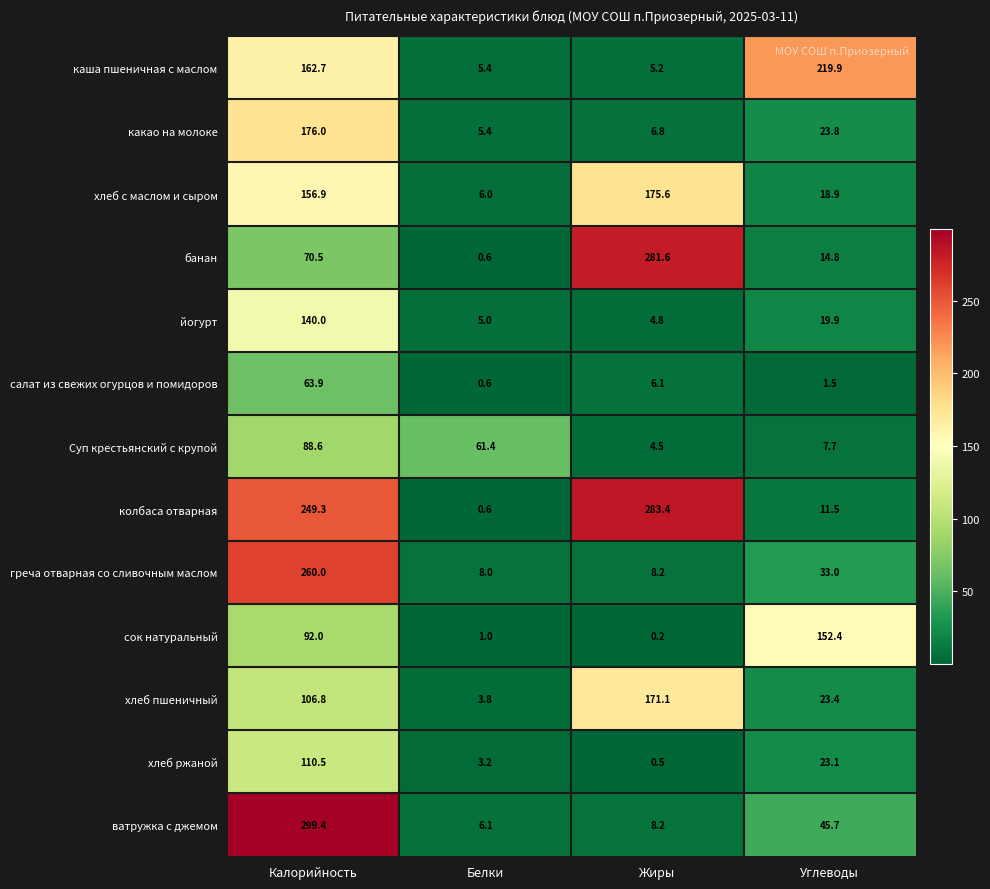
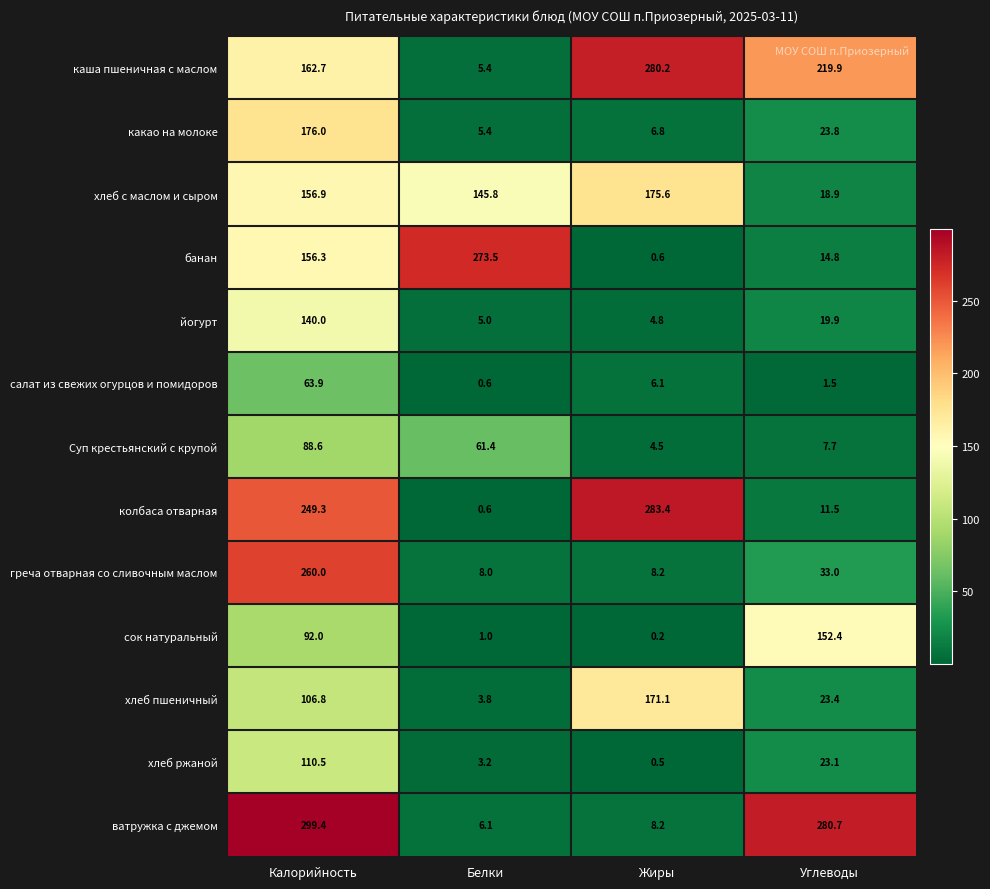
  {
    "каша пшеничная с маслом": {
      "Калорийность": 162.7,
      "Белки": 5.4,
-     "Жиры": 5.2
+     "Жиры": 280.2
    },
    "какао на молоке": {
      "Калорийность": 176.0,
      "Белки": 5.4,
      "Жиры": 6.8,
      "Углеводы": 23.8
    },
    "хлеб с маслом и сыром": {
      "Калорийность": 156.9,
-     "Белки": 6.0,
+     "Белки": 145.8,
      "Жиры": 175.6,
      "Углеводы": 18.9
    },
    "банан": {
-     "Калорийность": 70.5,
-     "Белки": 0.6,
-     "Жиры": 281.6,
+     "Калорийность": 156.3,
+     "Белки": 273.5,
+     "Жиры": 0.6,
      "Углеводы": 14.8
    },
    "йогурт": {
      "Калорийность": 140.0,
      "Белки": 5.0,
      "Жиры": 4.8,
      "Углеводы": 19.9
    },
    "салат из свежих огурцов и помидоров": {
      "Калорийность": 63.9,
      "Белки": 0.6,
      "Жиры": 6.1,
      "Углеводы": 1.5
    },
    "Суп крестьянский с крупой": {
      "Калорийность": 88.6,
      "Белки": 61.4,
      "Жиры": 4.5,
      "Углеводы": 7.7
    },
    "колбаса отварная": {
      "Калорийность": 249.3,
      "Белки": 0.6,
      "Жиры": 283.4,
      "Углеводы": 11.5
    },
    "греча отварная со сливочным маслом": {
      "Калорийность": 260.0,
      "Белки": 8.0,
      "Жиры": 8.2,
      "Углеводы": 33.0
    },
    "сок натуральный": {
      "Калорийность": 92.0,
      "Белки": 1.0,
      "Жиры": 0.2,
      "Углеводы": 152.4
    },
    "хлеб пшеничный": {
      "Калорийность": 106.8,
      "Белки": 3.8,
      "Жиры": 171.1,
      "Углеводы": 23.4
    },
    "хлеб ржаной": {
      "Калорийность": 110.5,
      "Белки": 3.2,
      "Жиры": 0.5,
      "Углеводы": 23.1
    },
    "ватружка с джемом": {
      "Калорийность": 299.4,
      "Белки": 6.1,
      "Жиры": 8.2,
-     "Углеводы": 45.7
+     "Углеводы": 280.7
    }
  }
